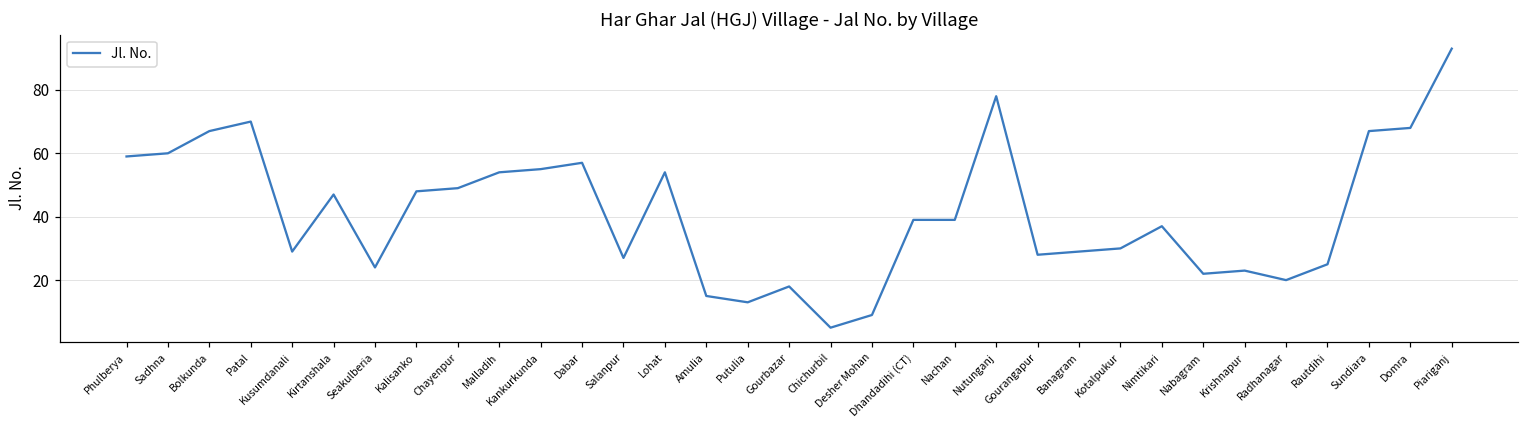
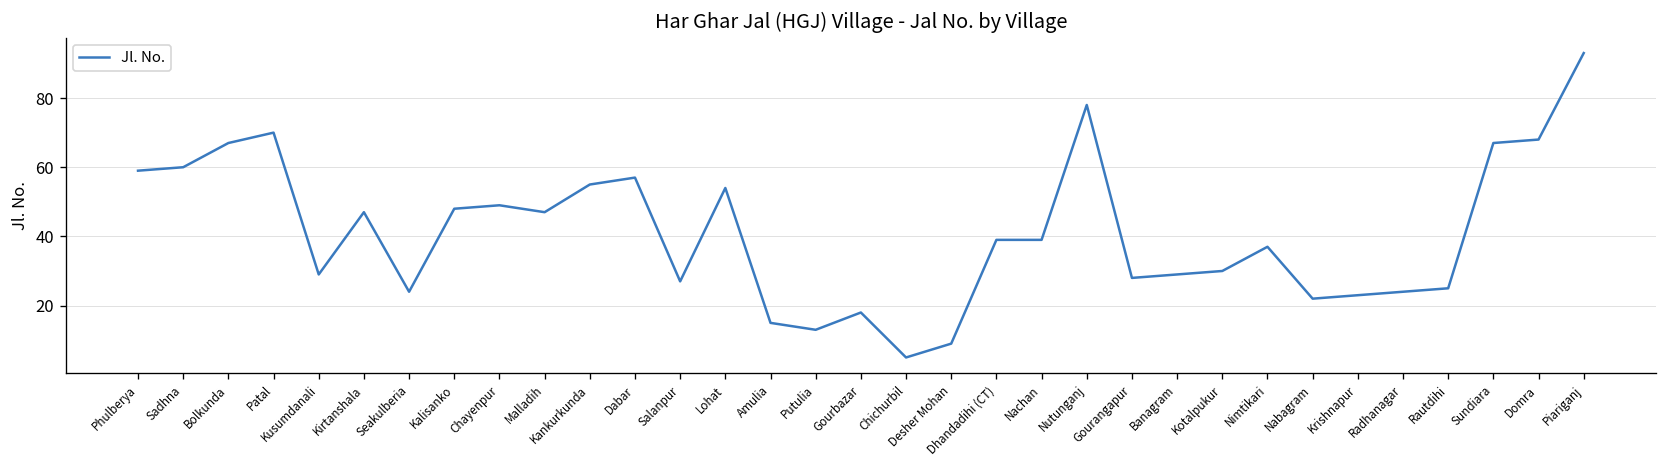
  {
    "Phulberya": 59,
    "Sadhna": 60,
    "Bolkunda": 67,
    "Patal": 70,
    "Kusumdanali": 29,
    "Kirtanshala": 47,
    "Seakulberia": 24,
    "Kalisanko": 48,
    "Chayenpur": 49,
-   "Malladih": 54,
+   "Malladih": 47,
    "Kankurkunda": 55,
    "Dabar": 57,
    "Salanpur": 27,
    "Lohat": 54,
    "Amulia": 15,
    "Putulia": 13,
    "Gourbazar": 18,
    "Chichurbil": 5,
    "Desher Mohan": 9,
    "Dhandadihi (CT)": 39,
    "Nachan": 39,
    "Nutunganj": 78,
    "Gourangapur": 28,
    "Banagram": 29,
    "Kotalpukur": 30,
    "Nimtikari": 37,
    "Nabagram": 22,
    "Krishnapur": 23,
-   "Radhanagar": 20,
+   "Radhanagar": 24,
    "Rautdihi": 25,
    "Sundiara": 67,
    "Domra": 68,
    "Piariganj": 93
  }
